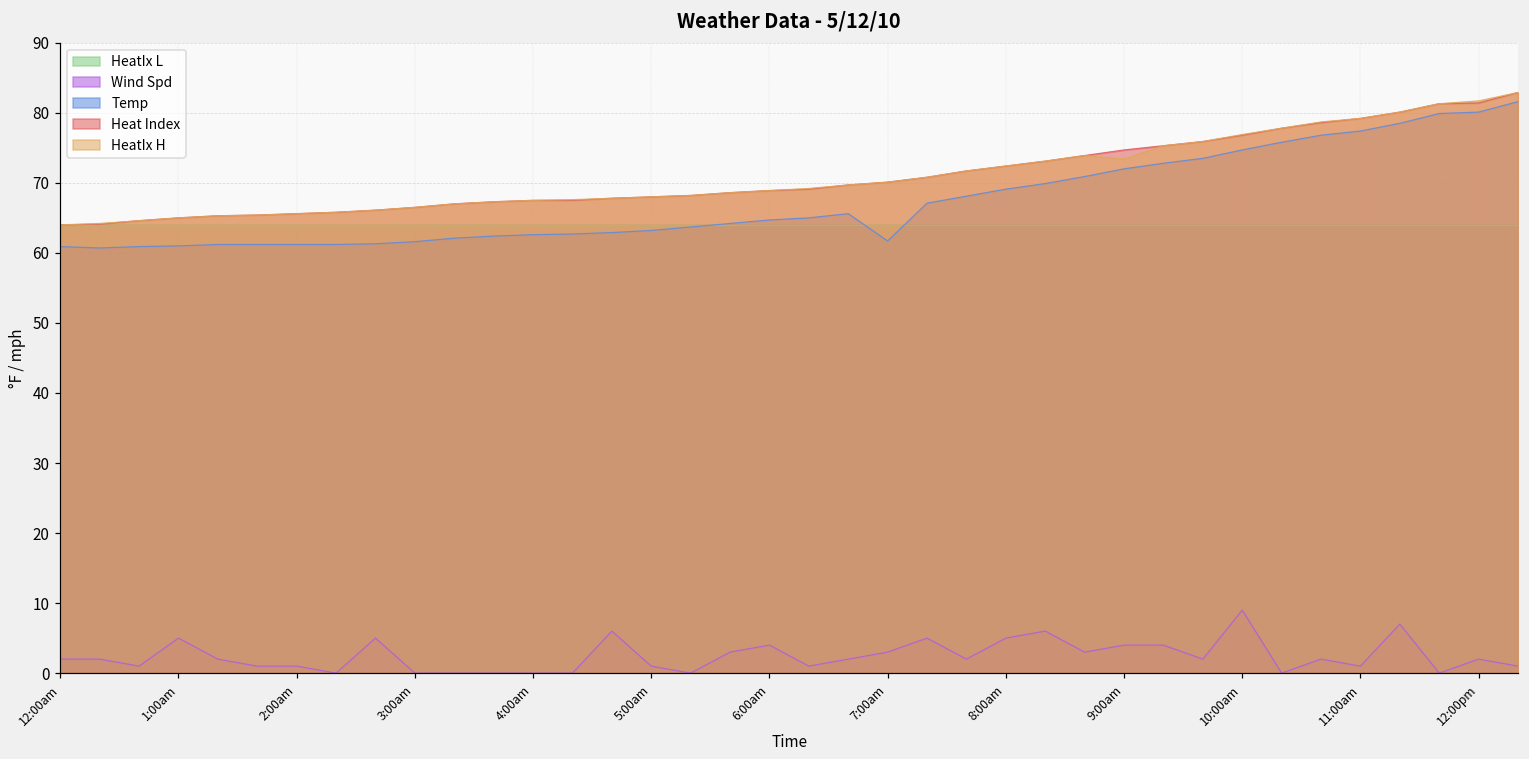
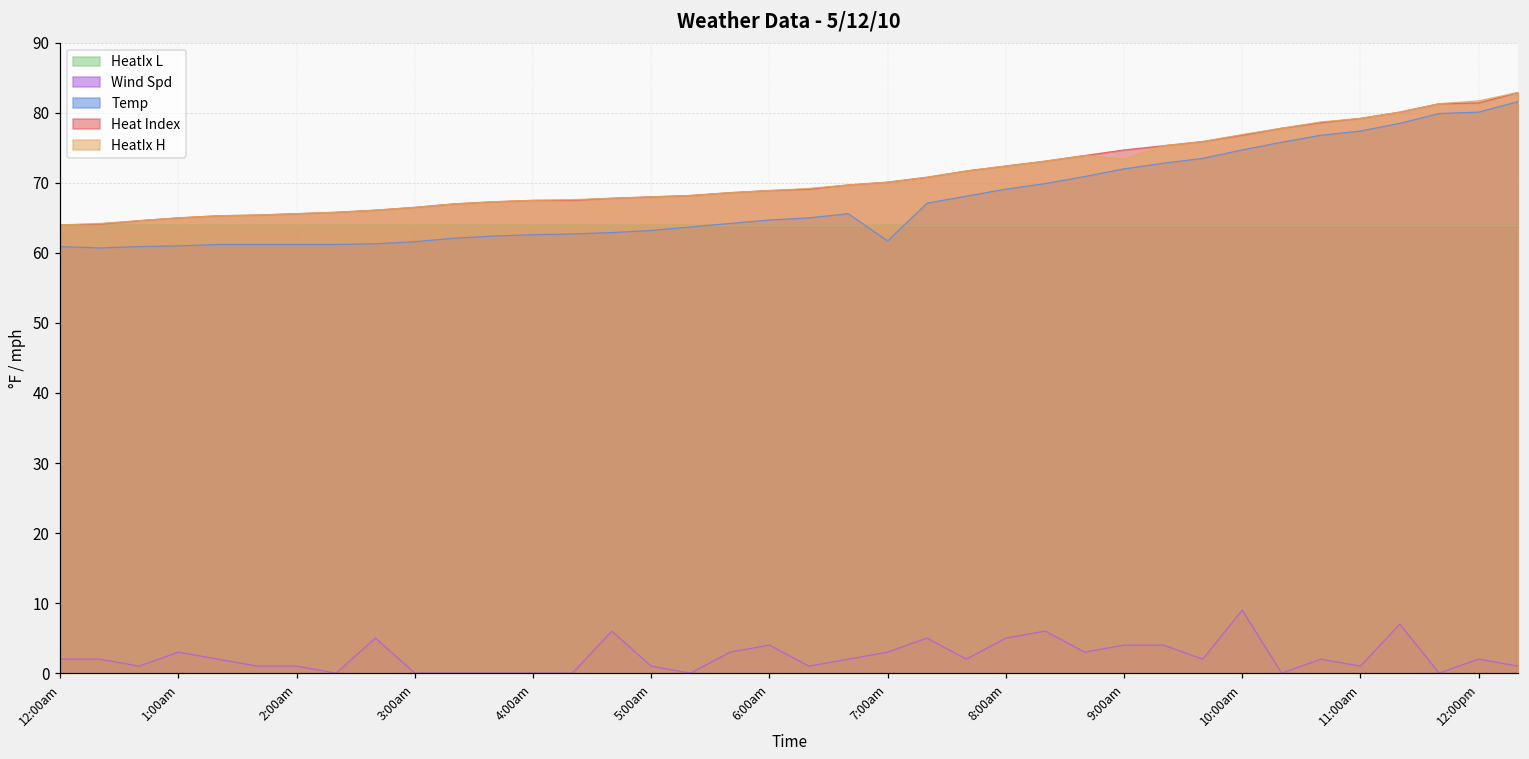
  {
    "HeatIx L": {
      "1:00am": 64,
      "2:00am": 64,
      "3:00am": 64,
      "4:00am": 64,
      "5:00am": 64,
      "6:00am": 64,
      "7:00am": 64,
      "8:00am": 64,
      "9:00am": 64,
      "10:00am": 64,
      "11:00am": 64,
      "12:00pm": 64
    },
    "Wind Spd": {
      "12:00am": 2,
-     "1:00am": 5,
+     "1:00am": 3,
      "2:00am": 1,
      "3:00am": 0,
      "4:00am": 0,
      "5:00am": 1,
      "6:00am": 4,
      "7:00am": 3,
      "8:00am": 5,
      "9:00am": 4,
      "10:00am": 9,
      "11:00am": 1,
      "12:00pm": 2
    },
    "Temp": {
      "12:00am": 61,
      "1:00am": 61,
      "2:00am": 61,
      "3:00am": 62,
      "4:00am": 63,
      "5:00am": 63,
      "6:00am": 65,
      "7:00am": 62,
      "8:00am": 69,
      "9:00am": 72,
      "10:00am": 75,
      "11:00am": 77,
      "12:00pm": 80
    },
    "Heat Index": {
      "9:00am": 75
    },
    "HeatIx H": {
      "9:00am": 73
    }
  }
